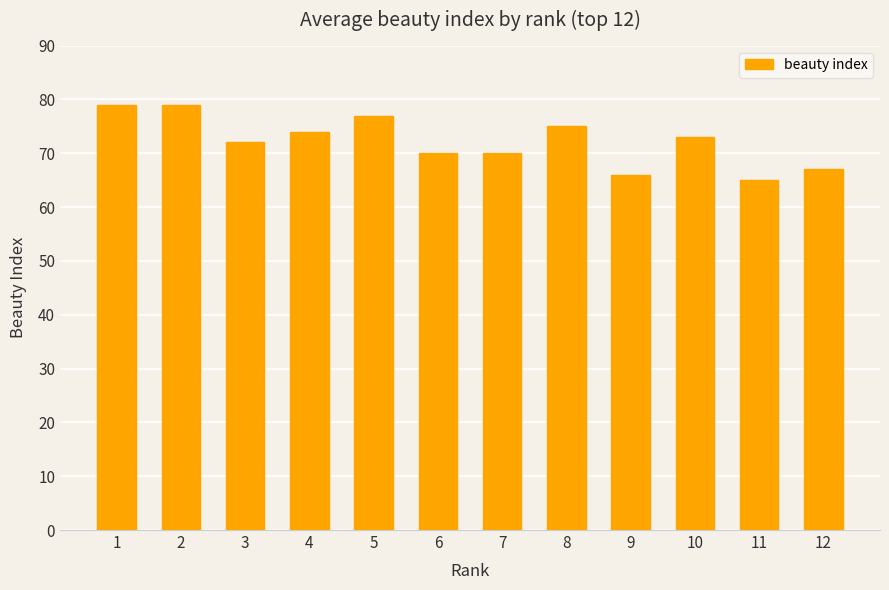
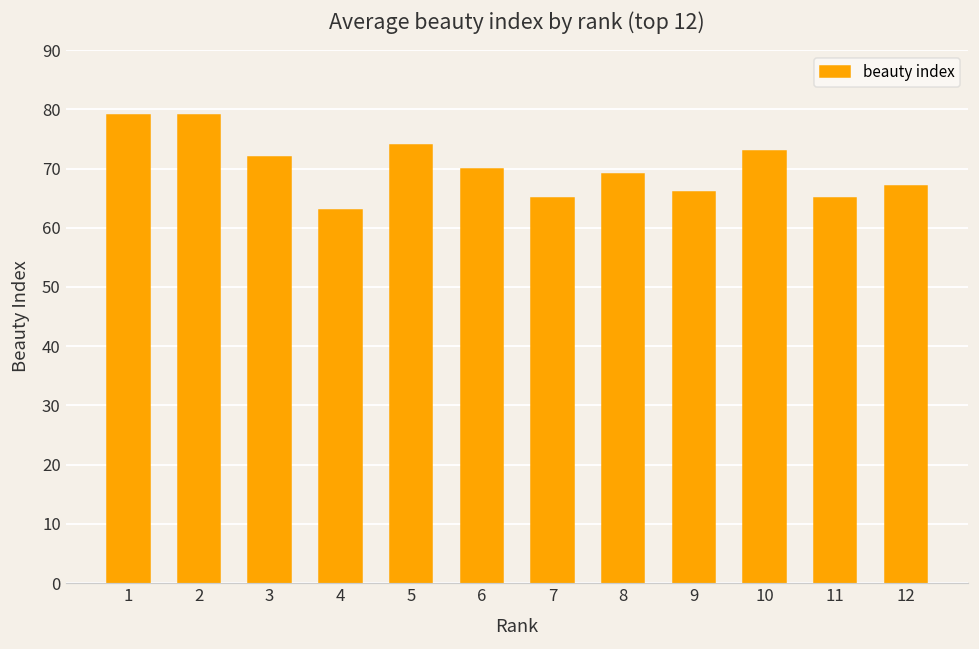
  {
    "1": 79,
    "2": 79,
    "3": 72,
-   "4": 74,
-   "5": 77,
+   "4": 63,
+   "5": 74,
    "6": 70,
-   "7": 70,
-   "8": 75,
+   "7": 65,
+   "8": 69,
    "9": 66,
    "10": 73,
    "11": 65,
    "12": 67
  }
